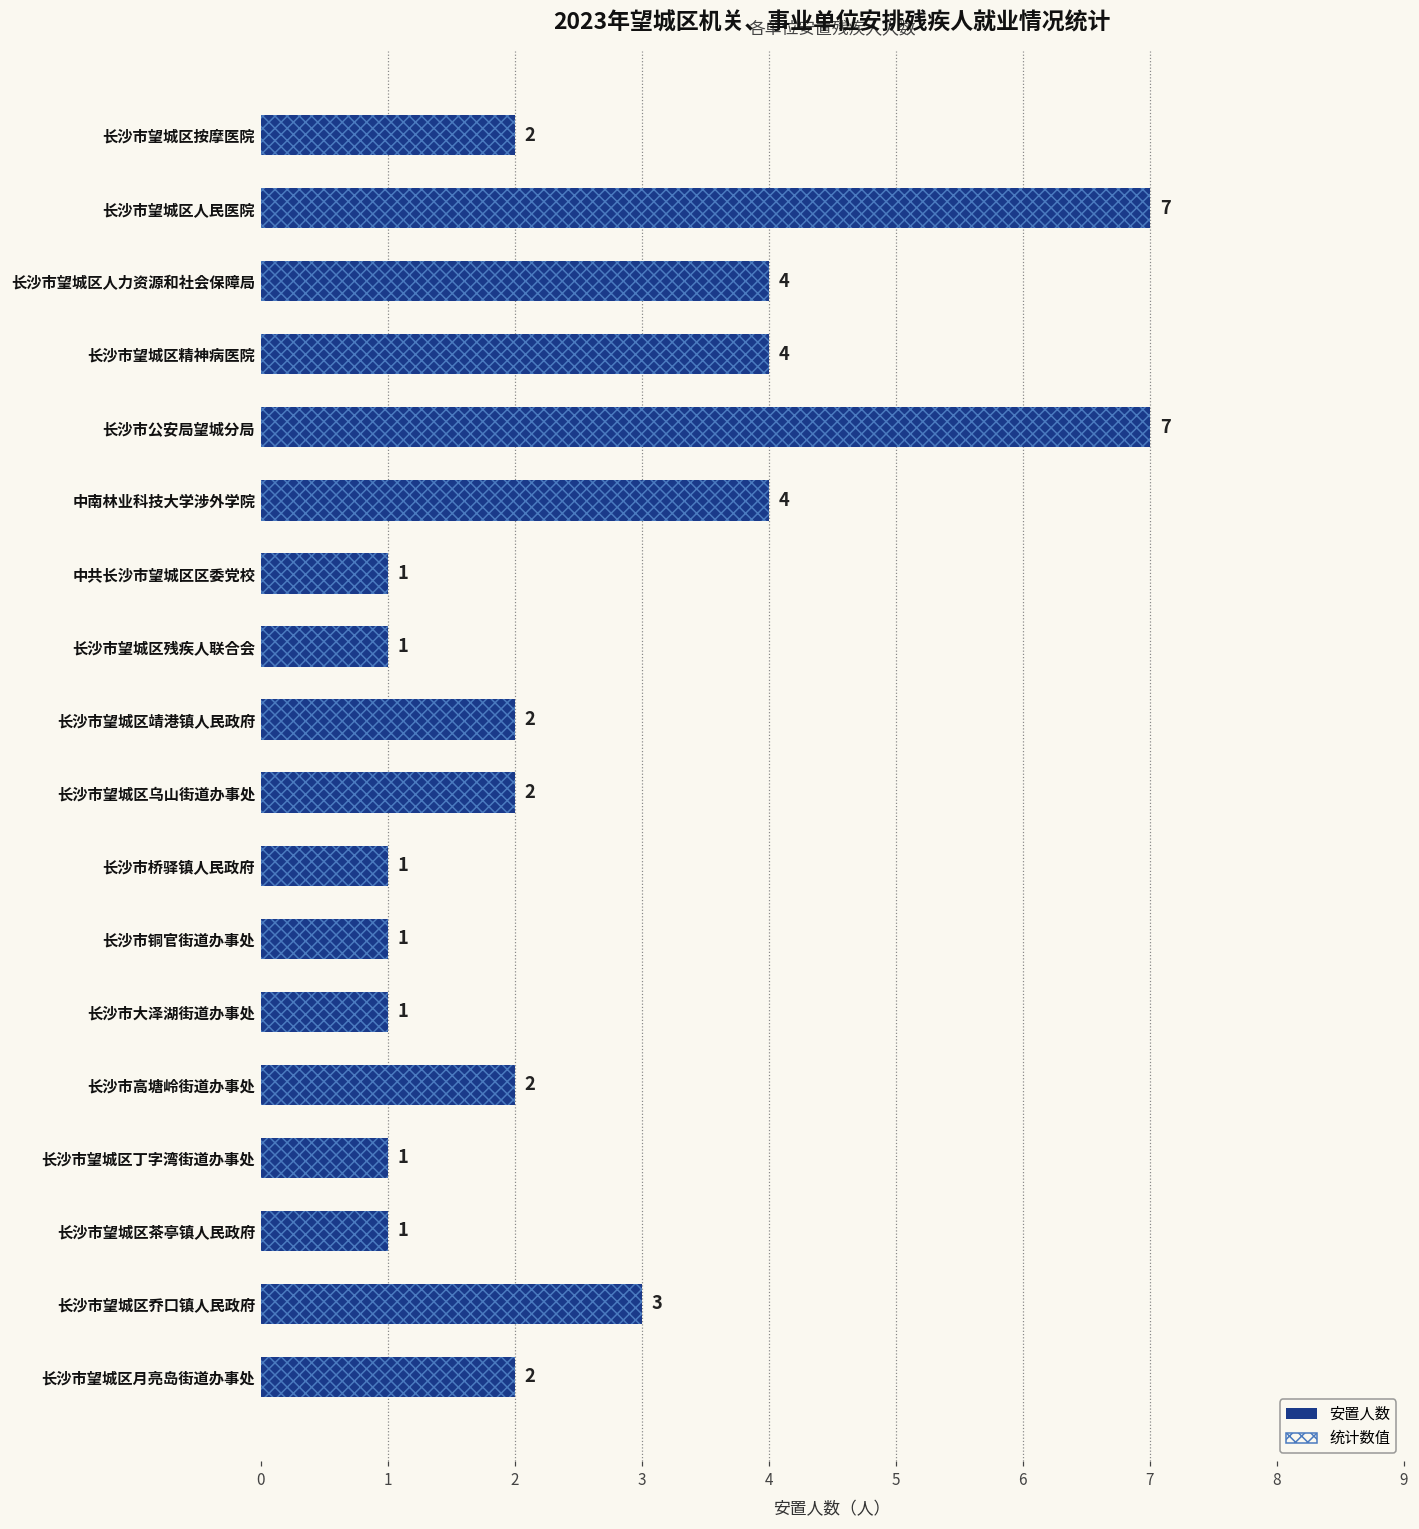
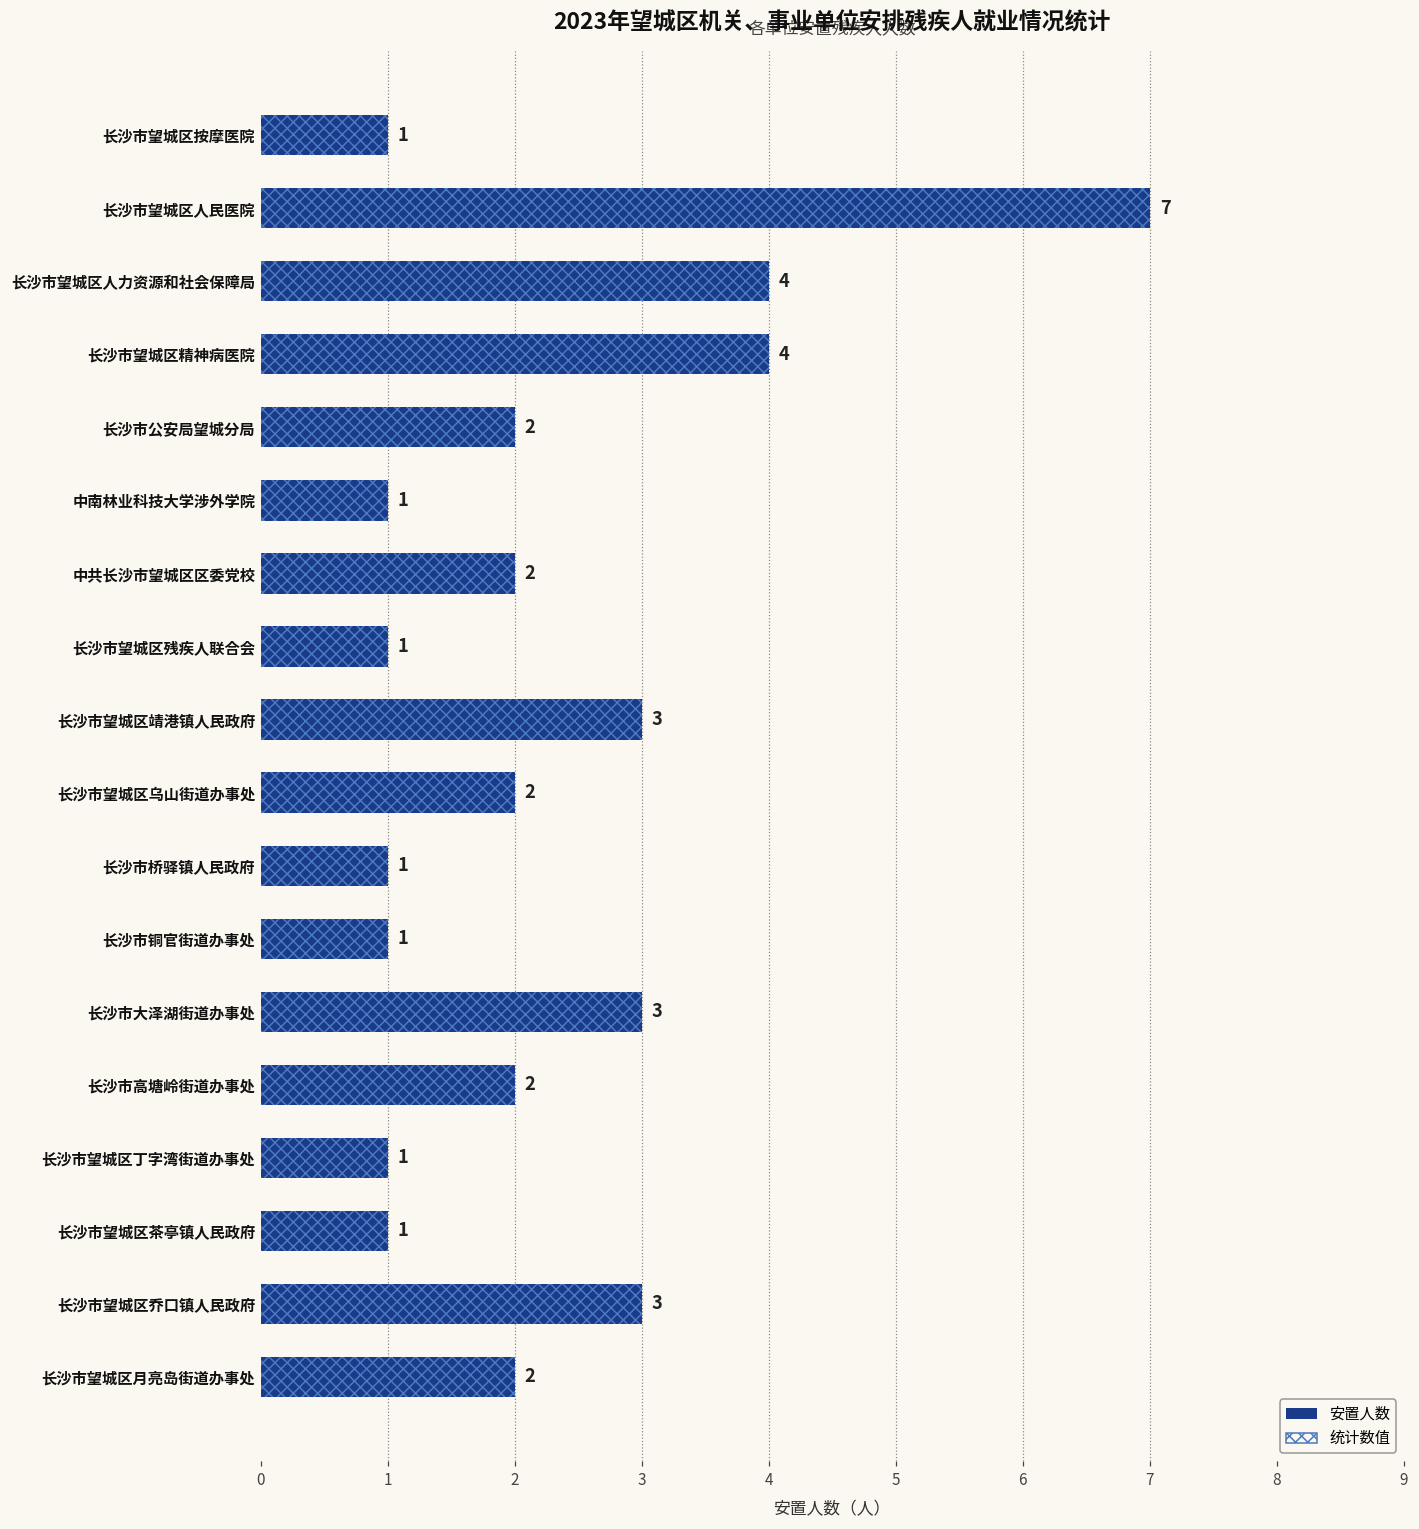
  {
-   "长沙市望城区按摩医院": 2,
+   "长沙市望城区按摩医院": 1,
    "长沙市望城区人民医院": 7,
    "长沙市望城区人力资源和社会保障局": 4,
    "长沙市望城区精神病医院": 4,
-   "长沙市公安局望城分局": 7,
-   "中南林业科技大学涉外学院": 4,
-   "中共长沙市望城区区委党校": 1,
+   "长沙市公安局望城分局": 2,
+   "中南林业科技大学涉外学院": 1,
+   "中共长沙市望城区区委党校": 2,
    "长沙市望城区残疾人联合会": 1,
-   "长沙市望城区靖港镇人民政府": 2,
+   "长沙市望城区靖港镇人民政府": 3,
    "长沙市望城区乌山街道办事处": 2,
    "长沙市桥驿镇人民政府": 1,
    "长沙市铜官街道办事处": 1,
-   "长沙市大泽湖街道办事处": 1,
+   "长沙市大泽湖街道办事处": 3,
    "长沙市高塘岭街道办事处": 2,
    "长沙市望城区丁字湾街道办事处": 1,
    "长沙市望城区茶亭镇人民政府": 1,
    "长沙市望城区乔口镇人民政府": 3,
    "长沙市望城区月亮岛街道办事处": 2
  }
